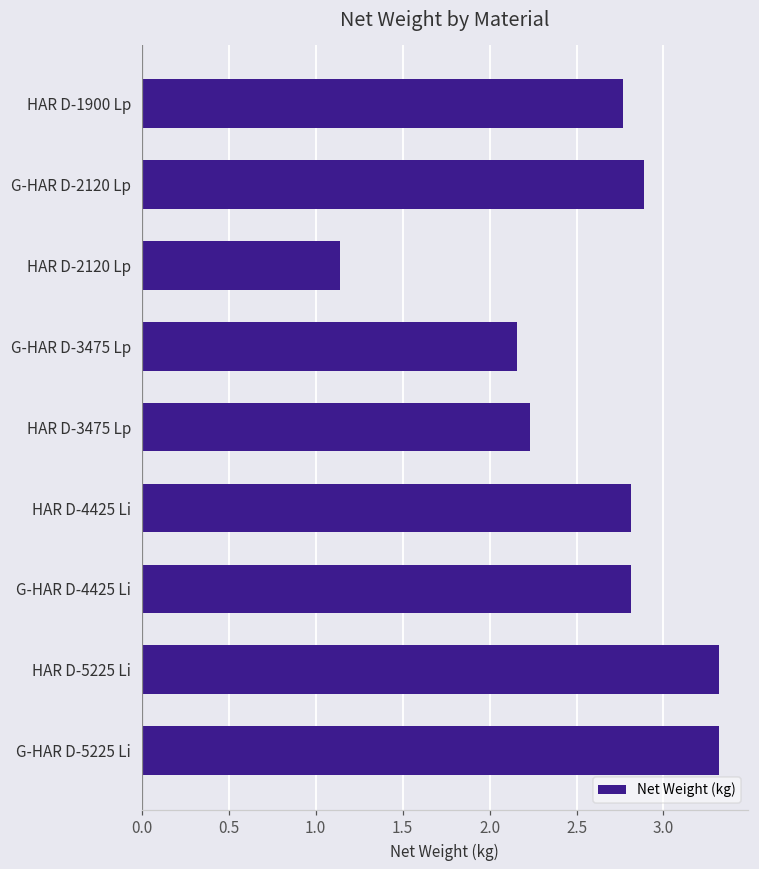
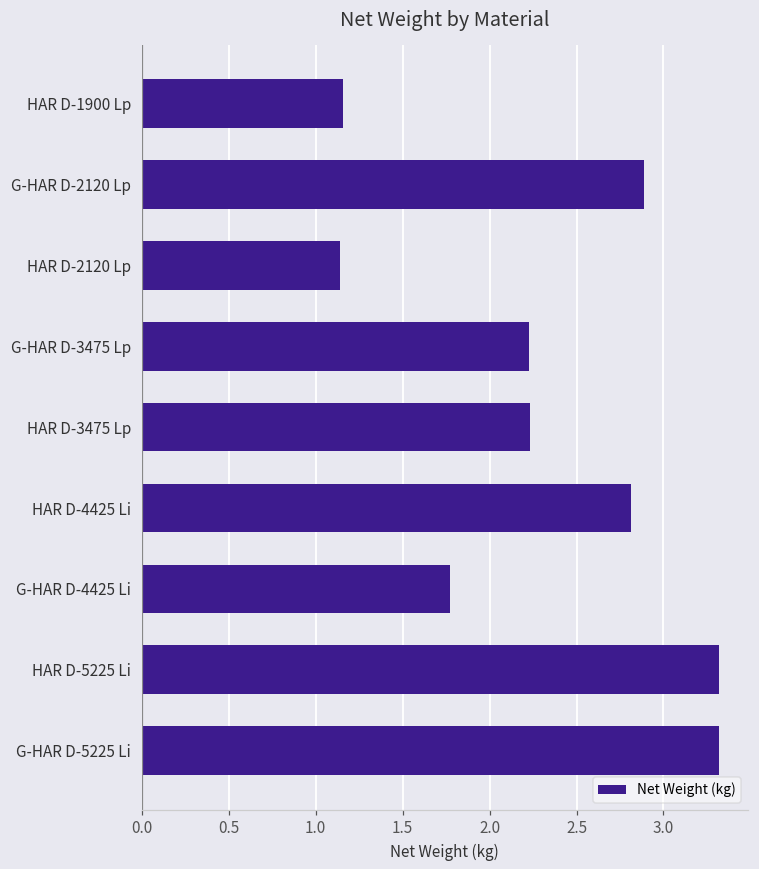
  {
-   "HAR D-1900 Lp": 2.77,
+   "HAR D-1900 Lp": 1.16,
    "G-HAR D-2120 Lp": 2.89,
    "HAR D-2120 Lp": 1.14,
-   "G-HAR D-3475 Lp": 2.16,
+   "G-HAR D-3475 Lp": 2.23,
    "HAR D-3475 Lp": 2.23,
    "HAR D-4425 Li": 2.81,
-   "G-HAR D-4425 Li": 2.81,
+   "G-HAR D-4425 Li": 1.77,
    "HAR D-5225 Li": 3.32,
    "G-HAR D-5225 Li": 3.32
  }
